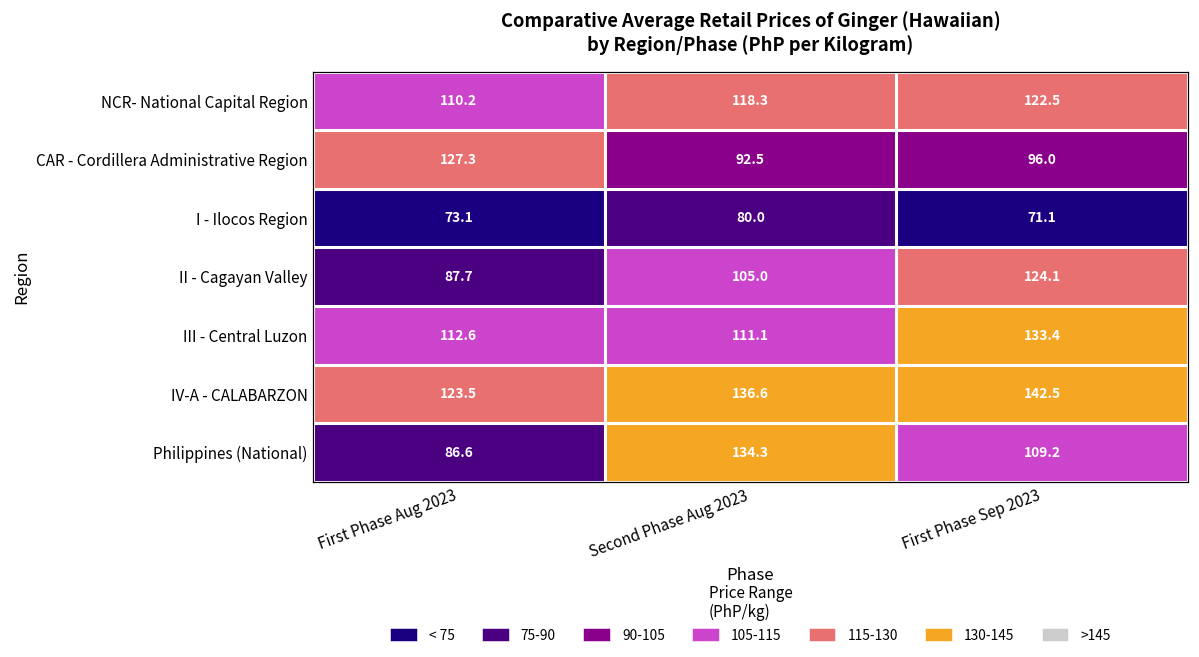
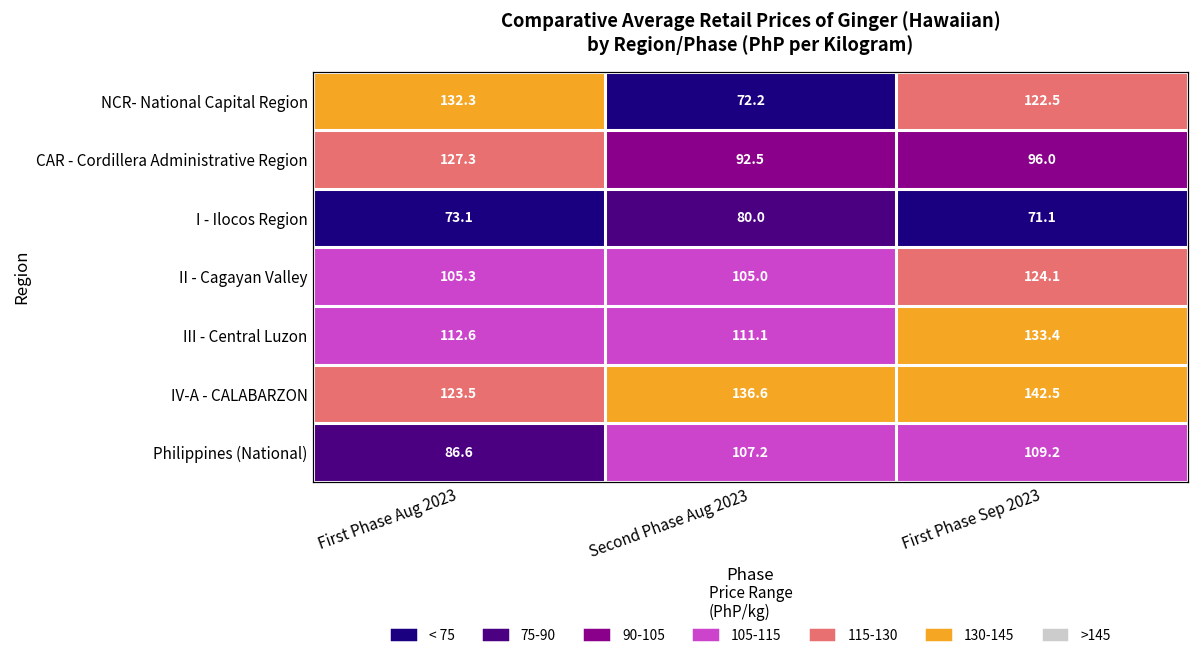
  {
    "NCR- National Capital Region": {
-     "First Phase Aug 2023": 110.2,
-     "Second Phase Aug 2023": 118.3,
+     "First Phase Aug 2023": 132.3,
+     "Second Phase Aug 2023": 72.2,
      "First Phase Sep 2023": 122.5
    },
    "CAR - Cordillera Administrative Region": {
      "First Phase Aug 2023": 127.3,
      "Second Phase Aug 2023": 92.5,
      "First Phase Sep 2023": 96.0
    },
    "I - Ilocos Region": {
      "First Phase Aug 2023": 73.1,
      "Second Phase Aug 2023": 80.0,
      "First Phase Sep 2023": 71.1
    },
    "II - Cagayan Valley": {
-     "First Phase Aug 2023": 87.7,
+     "First Phase Aug 2023": 105.3,
      "Second Phase Aug 2023": 105.0,
      "First Phase Sep 2023": 124.1
    },
    "III - Central Luzon": {
      "First Phase Aug 2023": 112.6,
      "Second Phase Aug 2023": 111.1,
      "First Phase Sep 2023": 133.4
    },
    "IV-A - CALABARZON": {
      "First Phase Aug 2023": 123.5,
      "Second Phase Aug 2023": 136.6,
      "First Phase Sep 2023": 142.5
    },
    "Philippines (National)": {
      "First Phase Aug 2023": 86.6,
-     "Second Phase Aug 2023": 134.3,
+     "Second Phase Aug 2023": 107.2,
      "First Phase Sep 2023": 109.2
    }
  }
